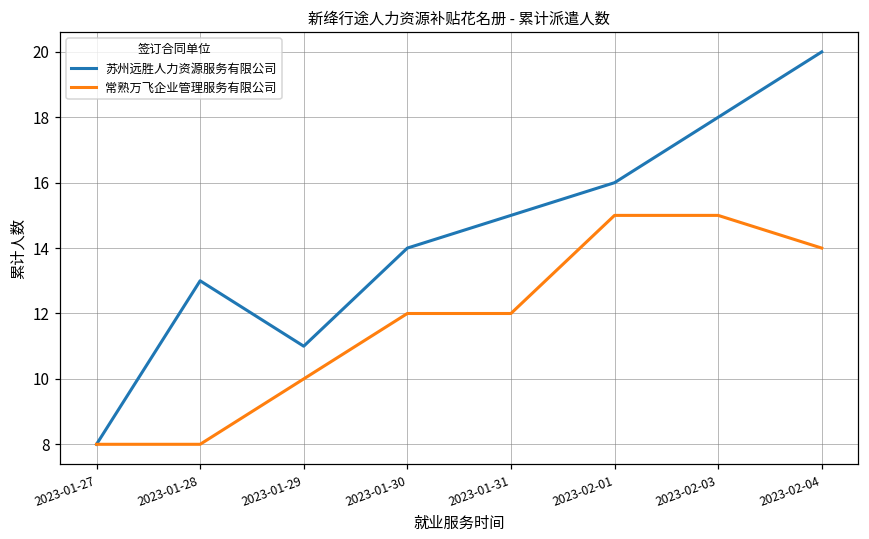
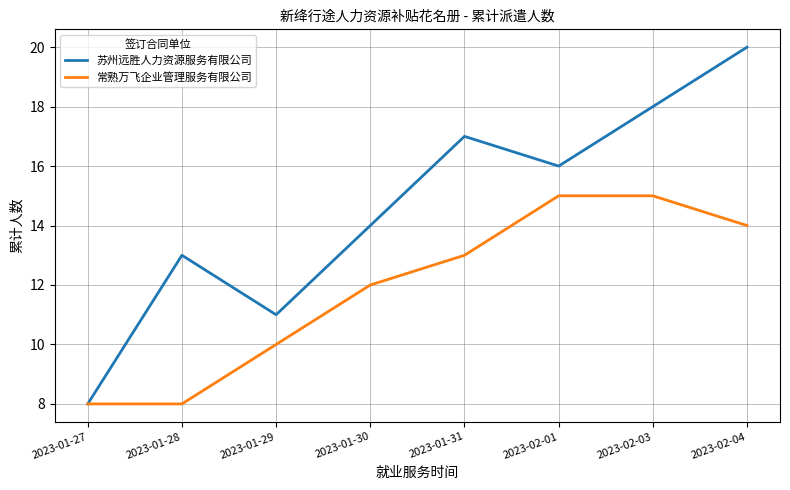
  {
    "苏州远胜人力资源服务有限公司": {
      "2023-01-28": 13,
      "2023-01-29": 11,
      "2023-01-30": 14,
-     "2023-01-31": 15,
+     "2023-01-31": 17,
      "2023-02-01": 16,
      "2023-02-03": 18,
      "2023-02-04": 20
    },
    "常熟万飞企业管理服务有限公司": {
      "2023-01-28": 8,
      "2023-01-29": 10,
      "2023-01-30": 12,
-     "2023-01-31": 12,
+     "2023-01-31": 13,
      "2023-02-01": 15,
      "2023-02-03": 15,
      "2023-02-04": 14
    }
  }
